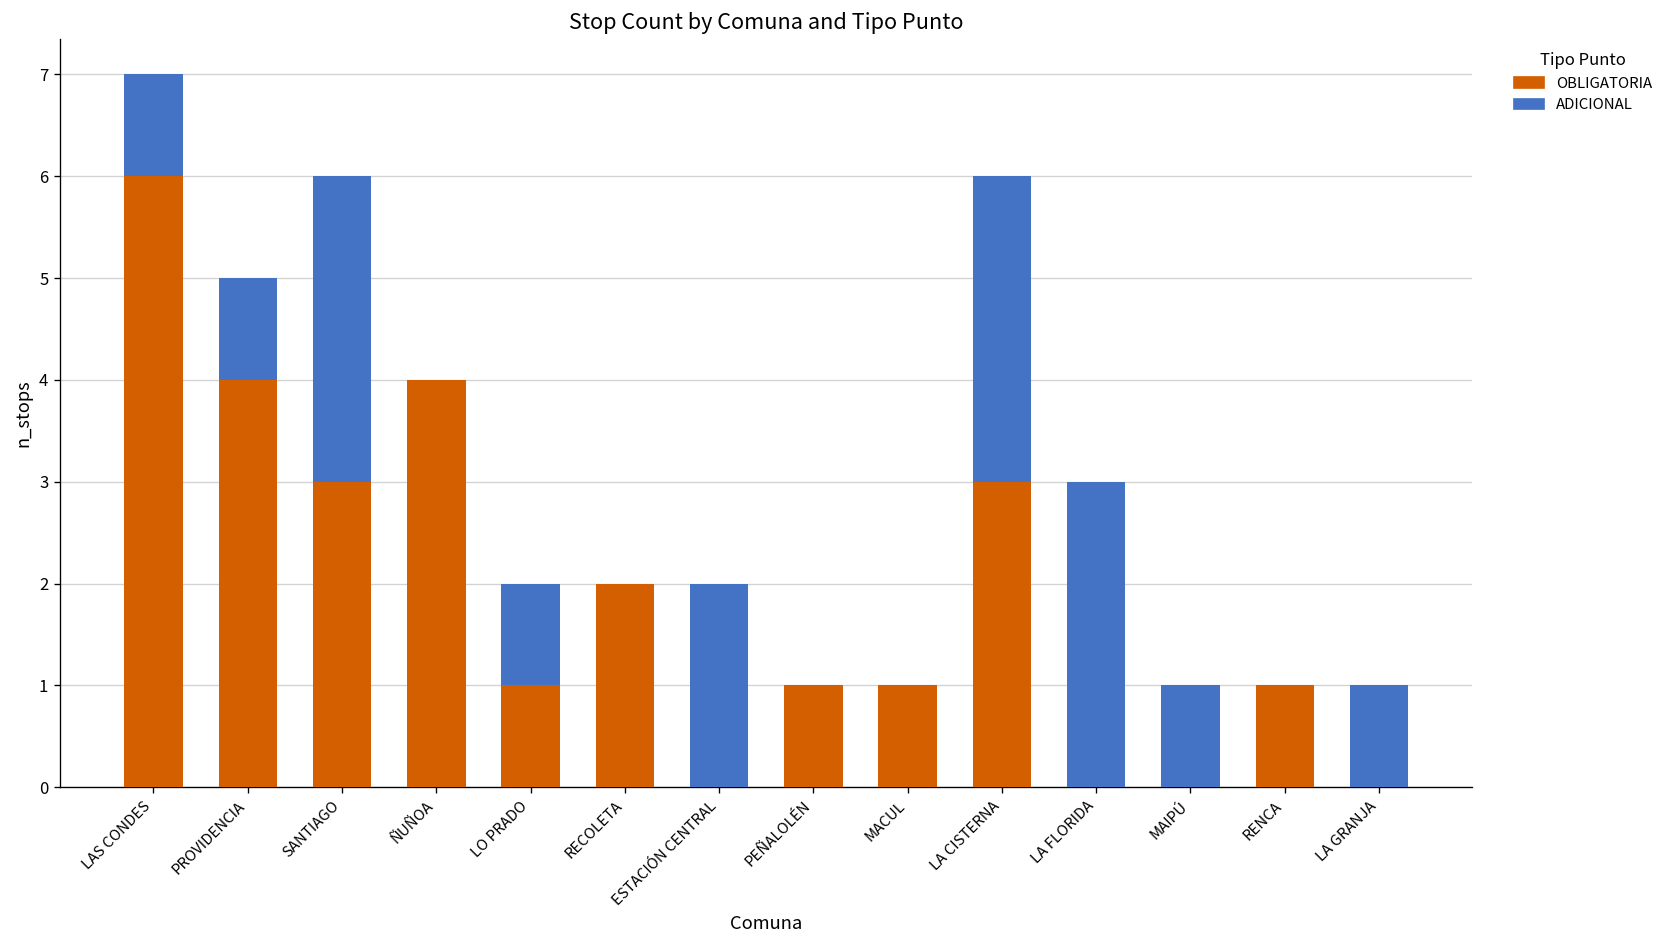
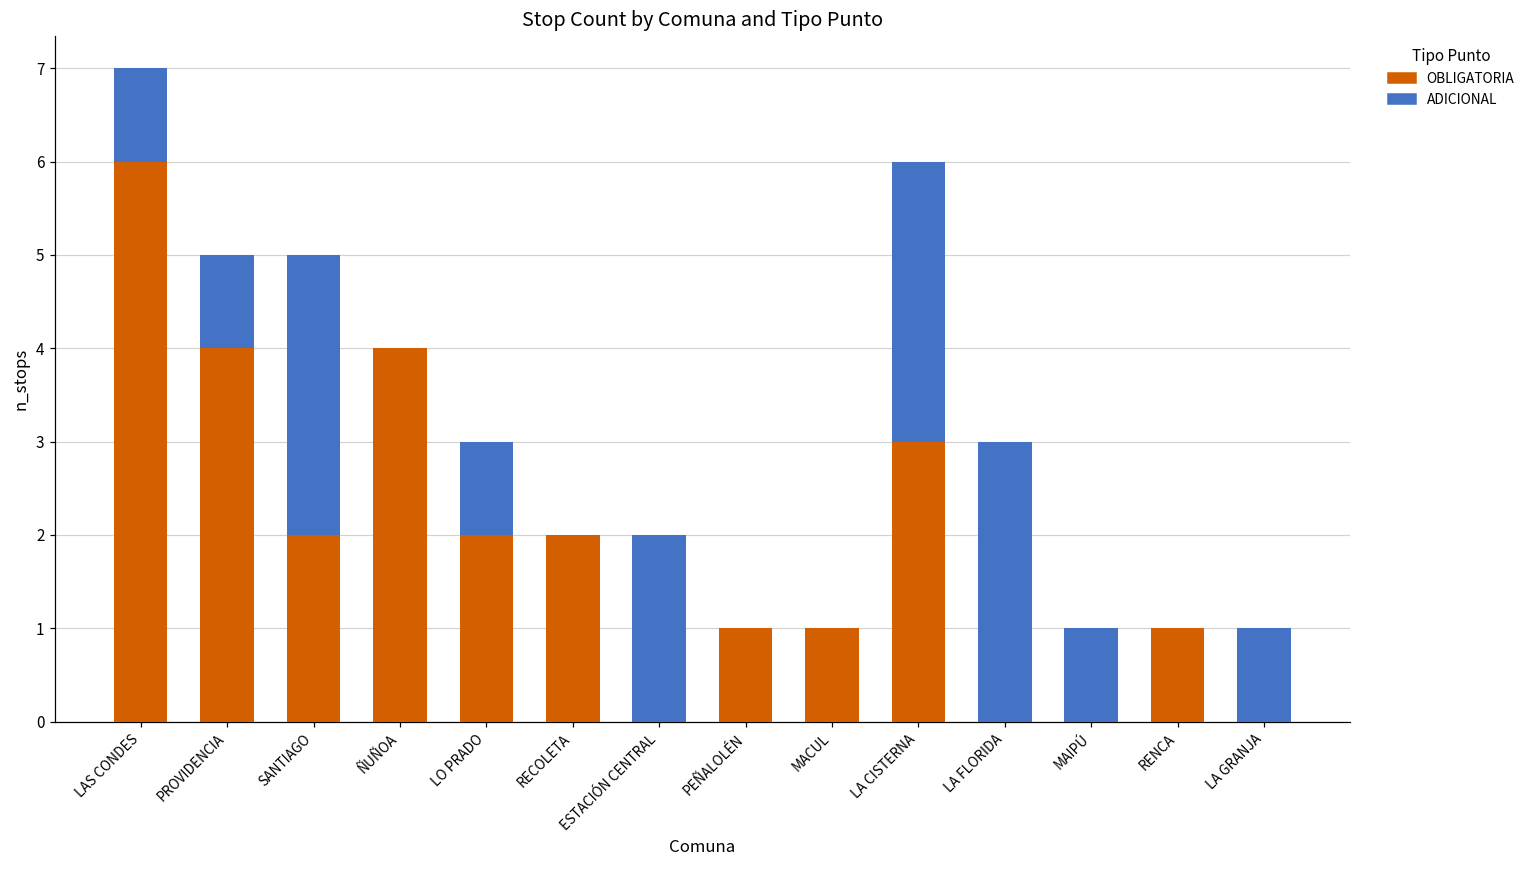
  {
    "OBLIGATORIA": {
      "LAS CONDES": 6,
      "PROVIDENCIA": 4,
-     "SANTIAGO": 3,
+     "SANTIAGO": 2,
      "ÑUÑOA": 4,
-     "LO PRADO": 1,
+     "LO PRADO": 2,
      "RECOLETA": 2,
      "ESTACIÓN CENTRAL": 0,
      "PEÑALOLÉN": 1,
      "MACUL": 1,
      "LA CISTERNA": 3,
      "LA FLORIDA": 0,
      "MAIPÚ": 0,
      "RENCA": 1,
      "LA GRANJA": 0
    },
    "ADICIONAL": {
      "LAS CONDES": 1,
      "PROVIDENCIA": 1,
      "SANTIAGO": 3,
      "ÑUÑOA": 0,
      "LO PRADO": 1,
      "RECOLETA": 0,
      "ESTACIÓN CENTRAL": 2,
      "PEÑALOLÉN": 0,
      "MACUL": 0,
      "LA CISTERNA": 3,
      "LA FLORIDA": 3,
      "MAIPÚ": 1,
      "RENCA": 0,
      "LA GRANJA": 1
    }
  }
